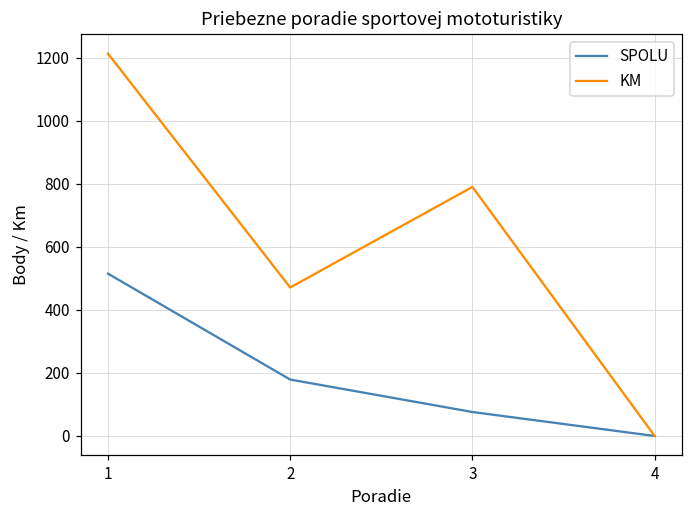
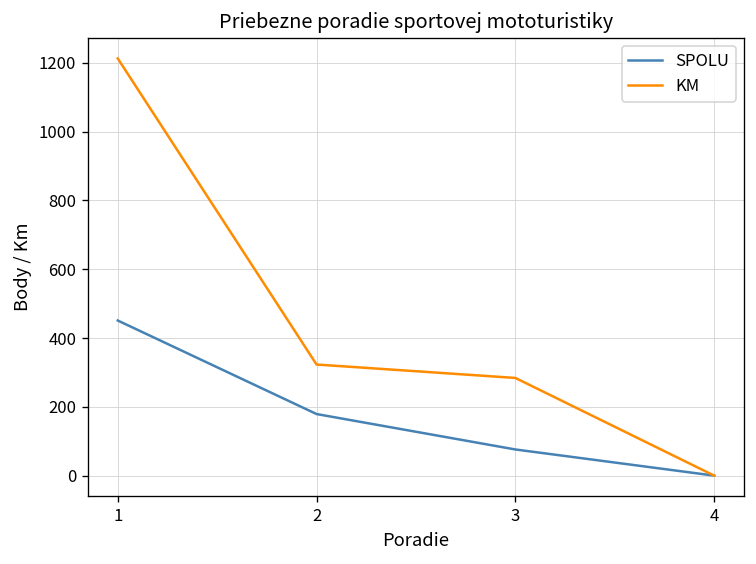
  {
    "SPOLU": {
-     "1": 520,
+     "1": 450,
      "2": 180,
      "3": 80
    },
    "KM": {
      "1": 1210,
-     "2": 470,
-     "3": 790
+     "2": 320,
+     "3": 280
    }
  }
